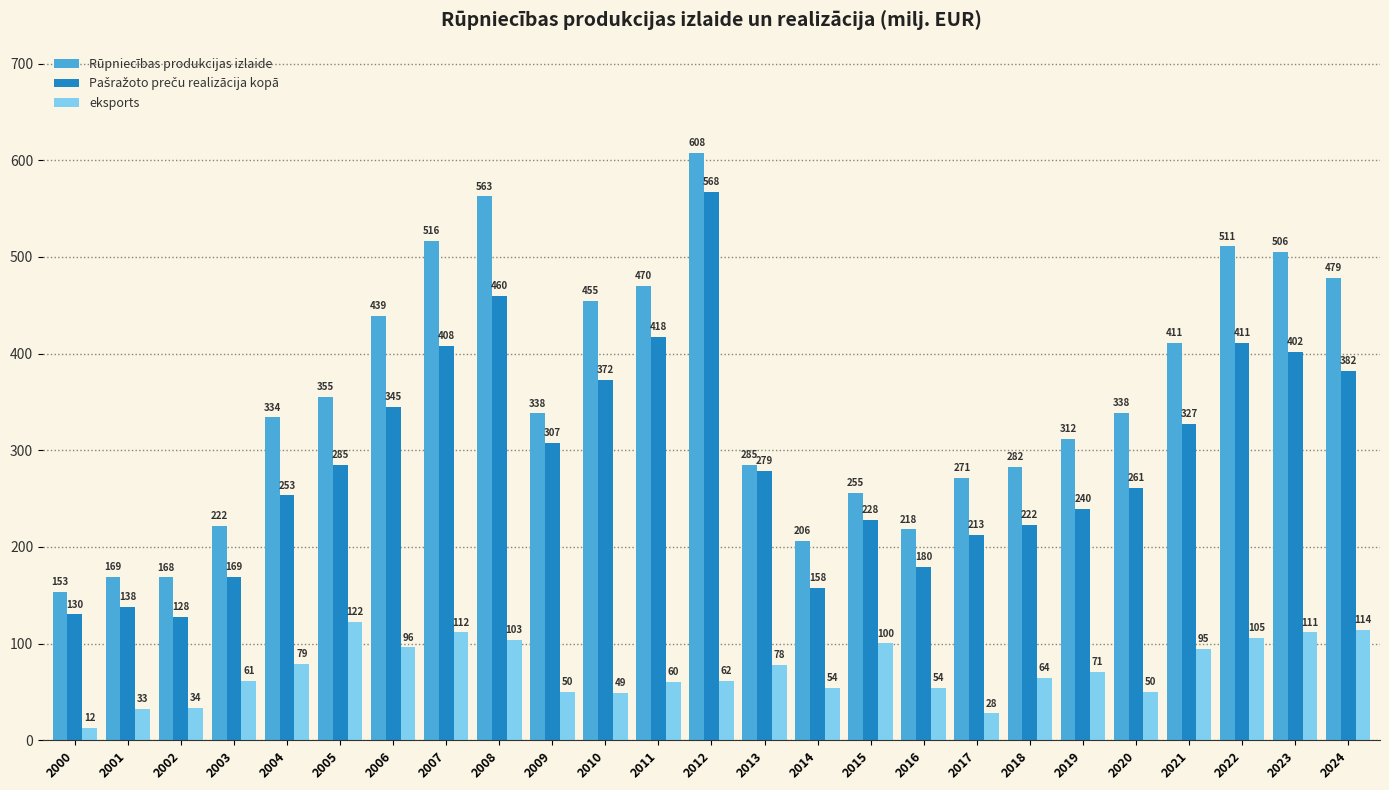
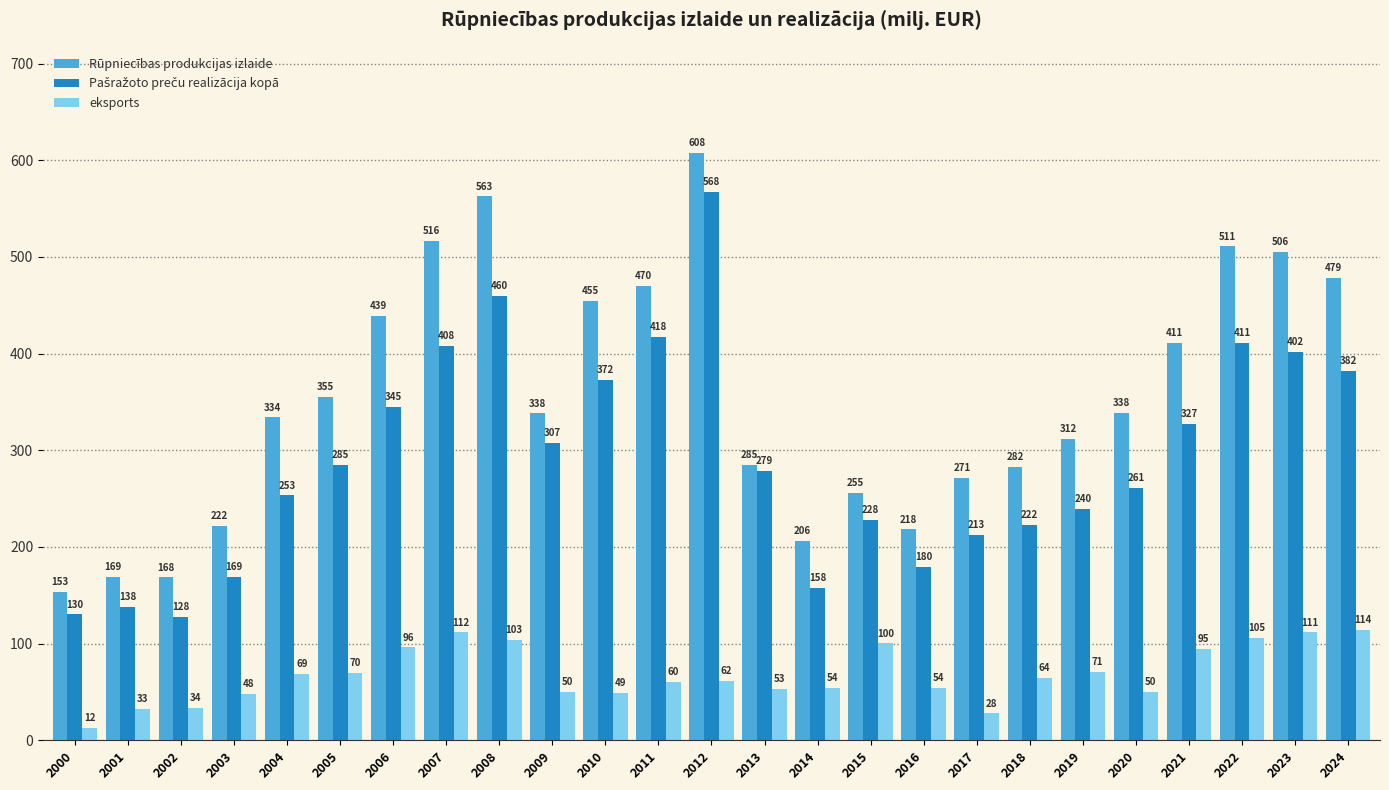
  {
    "eksports": {
      "2000": 12,
      "2001": 33,
      "2002": 34,
-     "2003": 61,
-     "2004": 79,
-     "2005": 122,
+     "2003": 48,
+     "2004": 69,
+     "2005": 70,
      "2006": 96,
      "2007": 112,
      "2008": 103,
      "2009": 50,
      "2010": 49,
      "2011": 60,
      "2012": 62,
-     "2013": 78,
+     "2013": 53,
      "2014": 54,
      "2015": 100,
      "2016": 54,
      "2017": 28,
      "2018": 64,
      "2019": 71,
      "2020": 50,
      "2021": 95,
      "2022": 105,
      "2023": 111,
      "2024": 114
    }
  }
